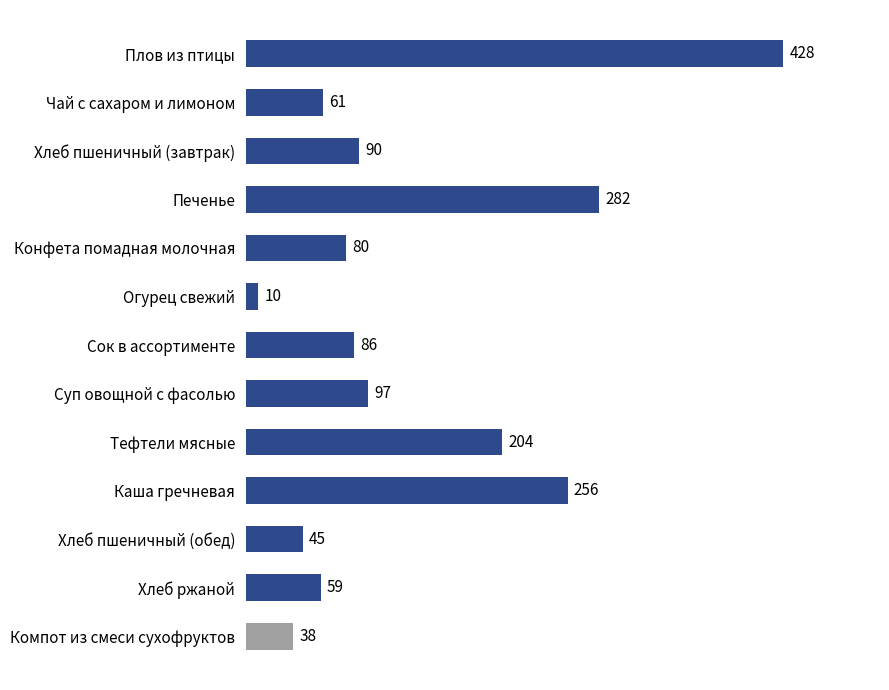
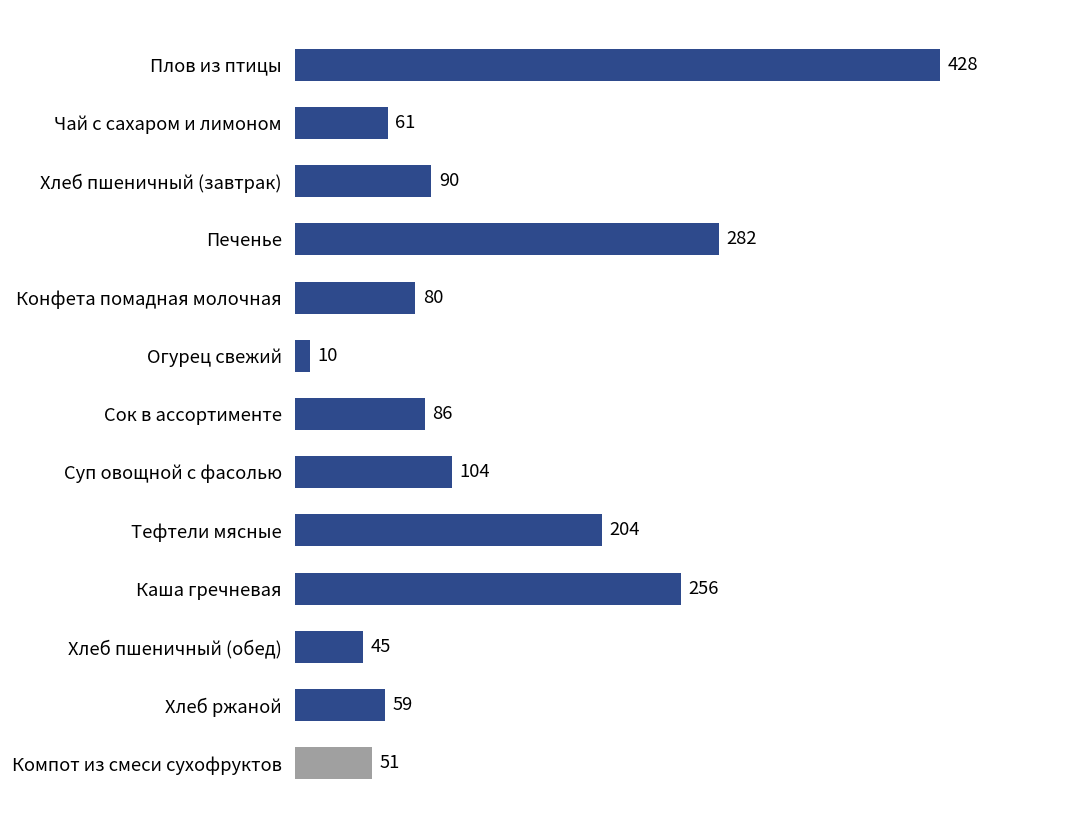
  {
    "Плов из птицы": 428,
    "Чай с сахаром и лимоном": 61,
    "Хлеб пшеничный (завтрак)": 90,
    "Печенье": 282,
    "Конфета помадная молочная": 80,
    "Огурец свежий": 10,
    "Сок в ассортименте": 86,
-   "Суп овощной с фасолью": 97,
+   "Суп овощной с фасолью": 104,
    "Тефтели мясные": 204,
    "Каша гречневая": 256,
    "Хлеб пшеничный (обед)": 45,
    "Хлеб ржаной": 59,
-   "Компот из смеси сухофруктов": 38
+   "Компот из смеси сухофруктов": 51
  }
